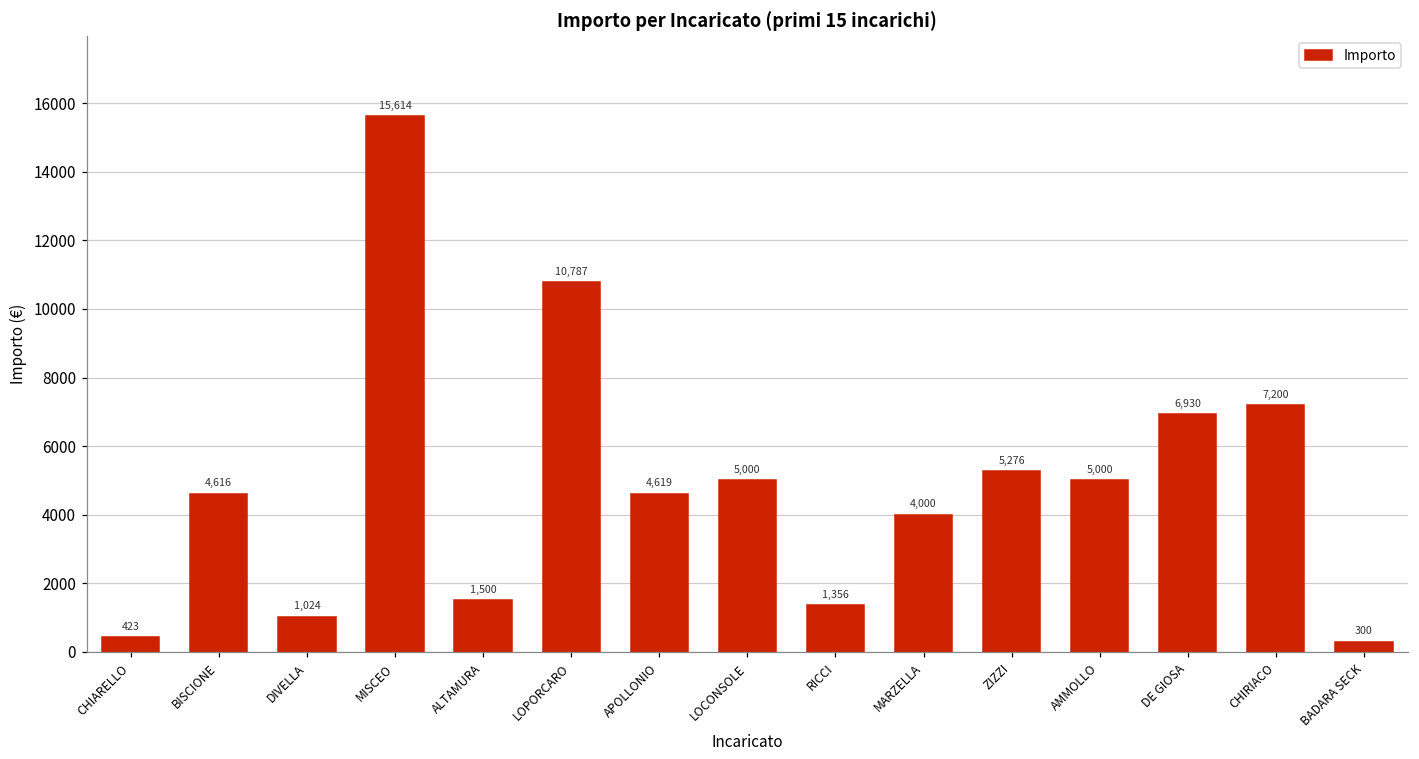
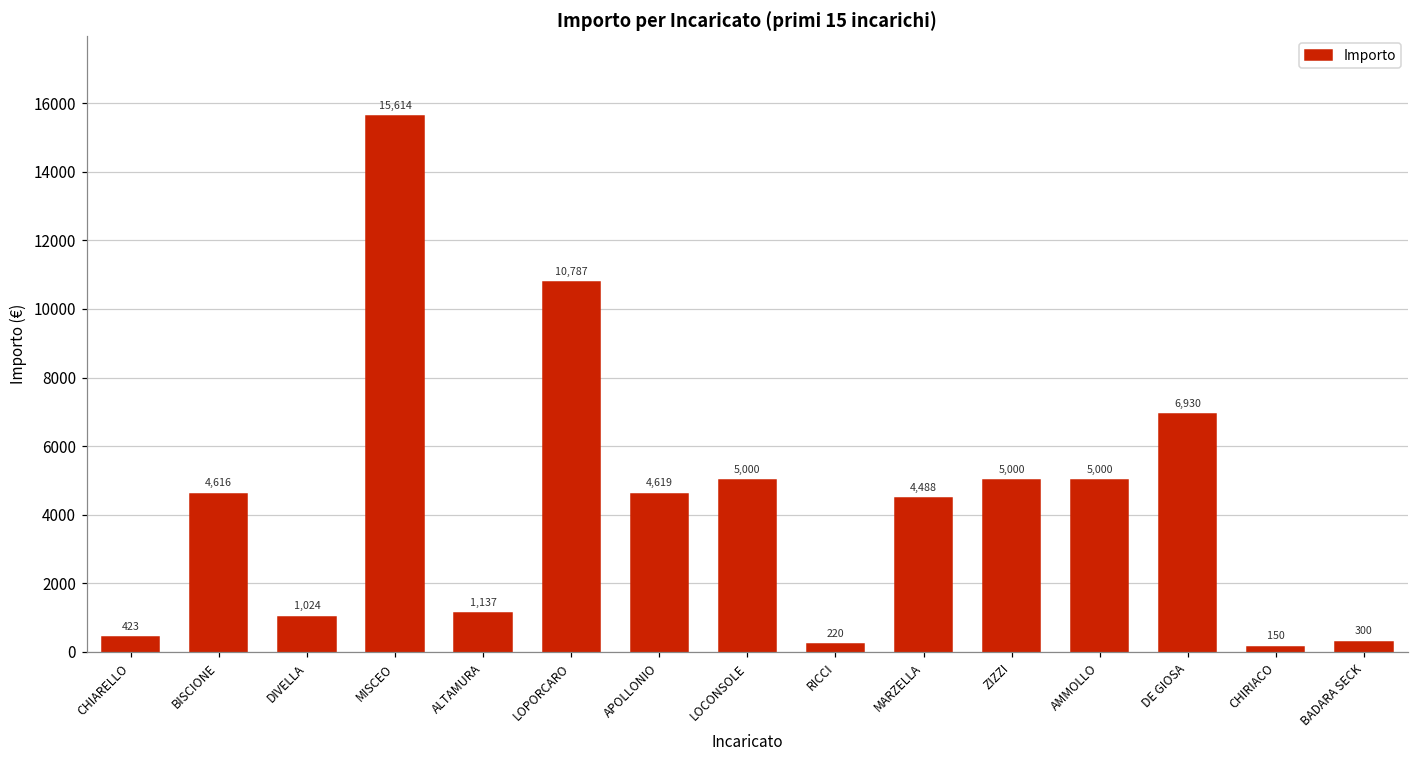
  {
    "CHIARELLO": "423",
    "BISCIONE": "4,616",
    "DIVELLA": "1,024",
    "MISCEO": "15,614",
-   "ALTAMURA": "1,500",
+   "ALTAMURA": "1,137",
    "LOPORCARO": "10,787",
    "APOLLONIO": "4,619",
    "LOCONSOLE": "5,000",
-   "RICCI": "1,356",
-   "MARZELLA": "4,000",
-   "ZIZZI": "5,276",
+   "RICCI": "220",
+   "MARZELLA": "4,488",
+   "ZIZZI": "5,000",
    "AMMOLLO": "5,000",
    "DE GIOSA": "6,930",
-   "CHIRIACO": "7,200",
+   "CHIRIACO": "150",
    "BADARA SECK": "300"
  }
